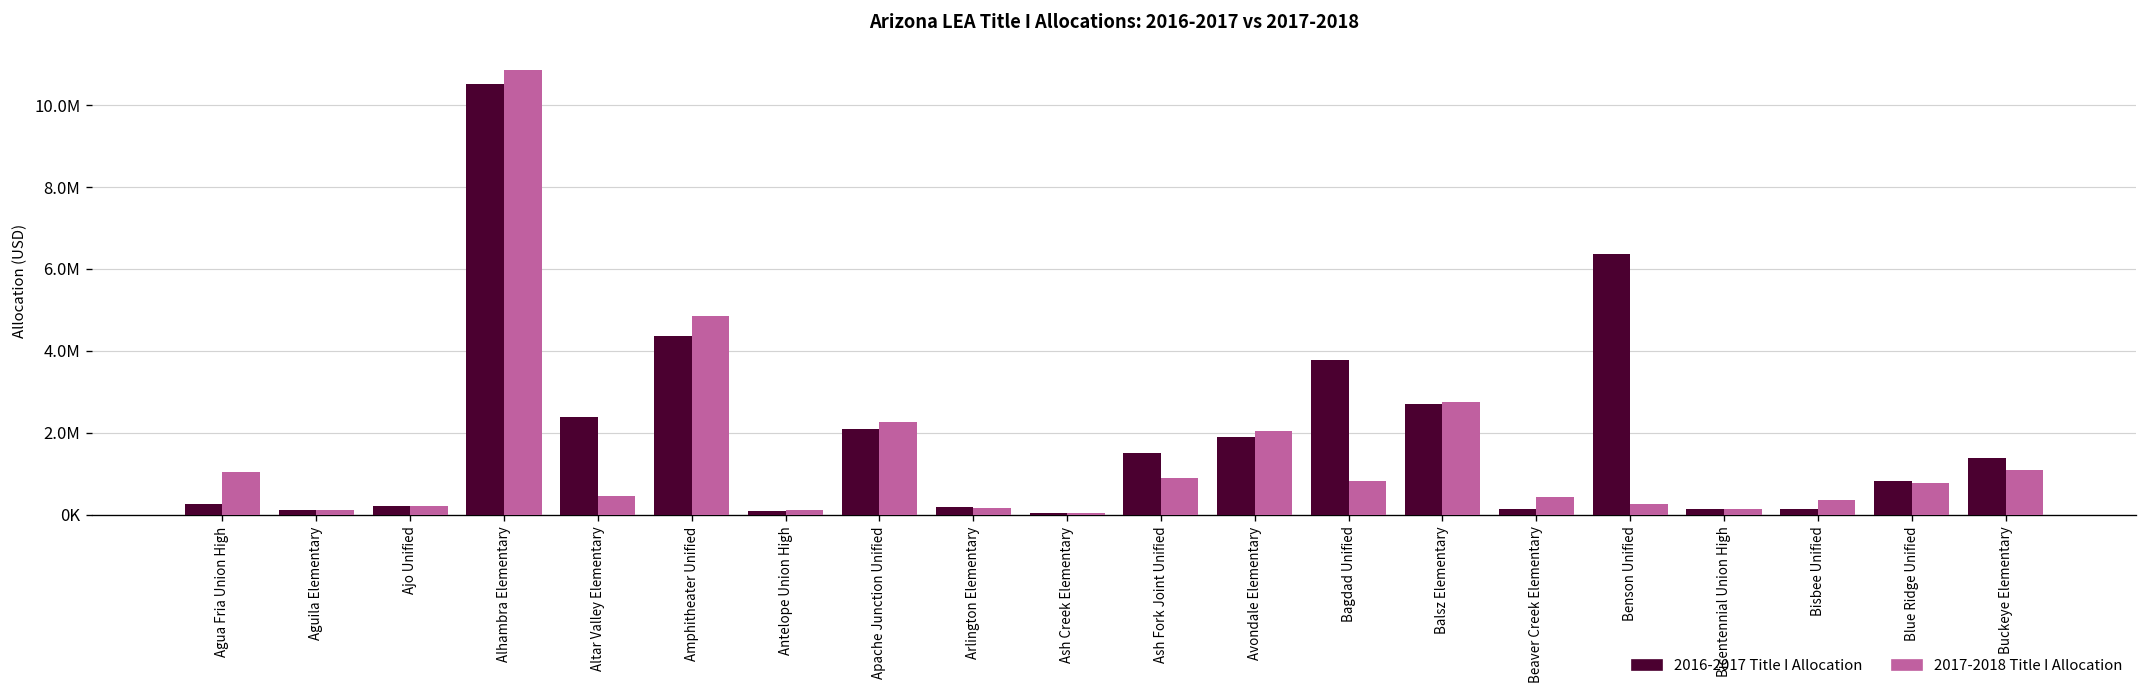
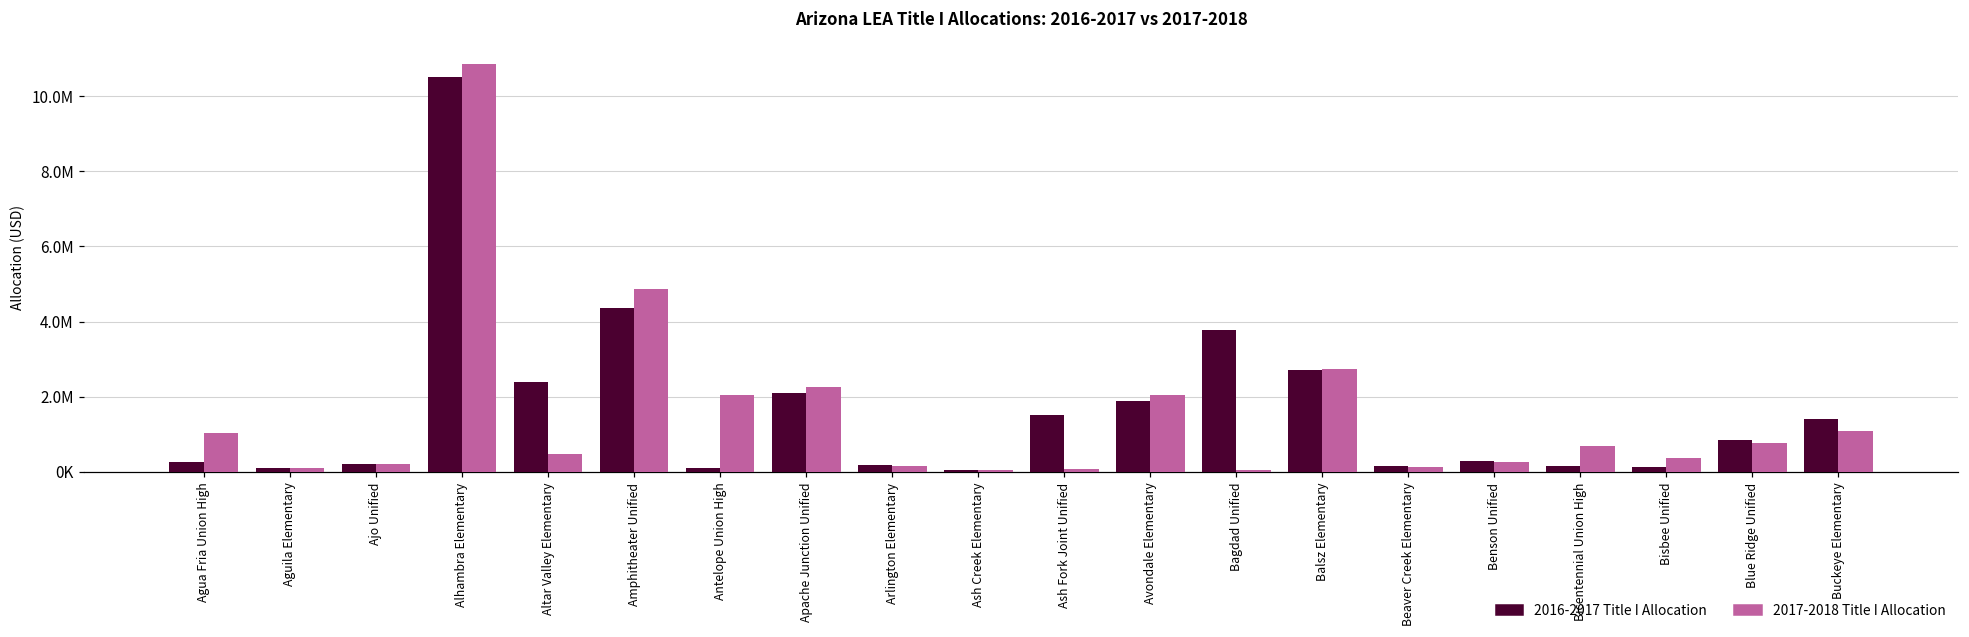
  {
    "2016-2017 Title I Allocation": {
      "Agua Fria Union High": 300000,
      "Aguila Elementary": 100000,
      "Ajo Unified": 200000,
      "Alhambra Elementary": 10500000,
      "Altar Valley Elementary": 2400000,
      "Amphitheater Unified": 4400000,
      "Antelope Union High": 100000,
      "Apache Junction Unified": 2100000,
      "Arlington Elementary": 200000,
      "Ash Fork Joint Unified": 1500000,
      "Avondale Elementary": 1900000,
      "Bagdad Unified": 3800000,
      "Balsz Elementary": 2700000,
      "Beaver Creek Elementary": 100000,
-     "Benson Unified": 6400000,
+     "Benson Unified": 300000,
      "Bicentennial Union High": 100000,
      "Bisbee Unified": 100000,
      "Blue Ridge Unified": 800000,
      "Buckeye Elementary": 1400000
    },
    "2017-2018 Title I Allocation": {
      "Agua Fria Union High": 1000000,
      "Aguila Elementary": 100000,
      "Ajo Unified": 200000,
      "Alhambra Elementary": 10900000,
      "Altar Valley Elementary": 500000,
      "Amphitheater Unified": 4900000,
-     "Antelope Union High": 100000,
+     "Antelope Union High": 2000000,
      "Apache Junction Unified": 2300000,
      "Arlington Elementary": 200000,
-     "Ash Fork Joint Unified": 900000,
+     "Ash Fork Joint Unified": 100000,
      "Avondale Elementary": 2000000,
-     "Bagdad Unified": 800000,
+     "Bagdad Unified": 0,
      "Balsz Elementary": 2700000,
-     "Beaver Creek Elementary": 400000,
+     "Beaver Creek Elementary": 100000,
      "Benson Unified": 300000,
-     "Bicentennial Union High": 100000,
+     "Bicentennial Union High": 700000,
      "Bisbee Unified": 400000,
      "Blue Ridge Unified": 800000,
      "Buckeye Elementary": 1100000
    }
  }
